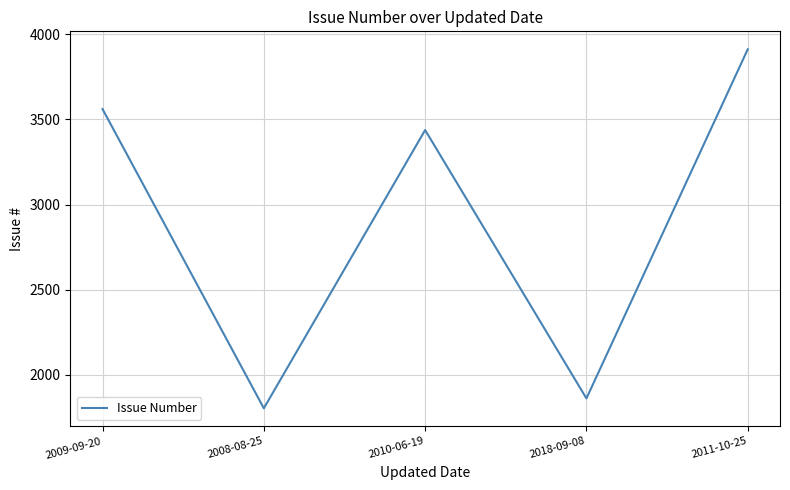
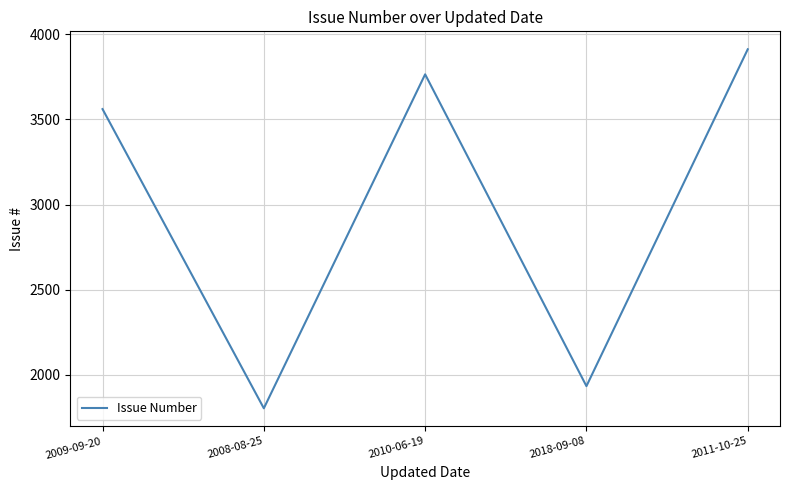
  {
    "2009-09-20": 3560,
    "2008-08-25": 1800,
-   "2010-06-19": 3440,
-   "2018-09-08": 1860,
+   "2010-06-19": 3760,
+   "2018-09-08": 1930,
    "2011-10-25": 3910
  }
